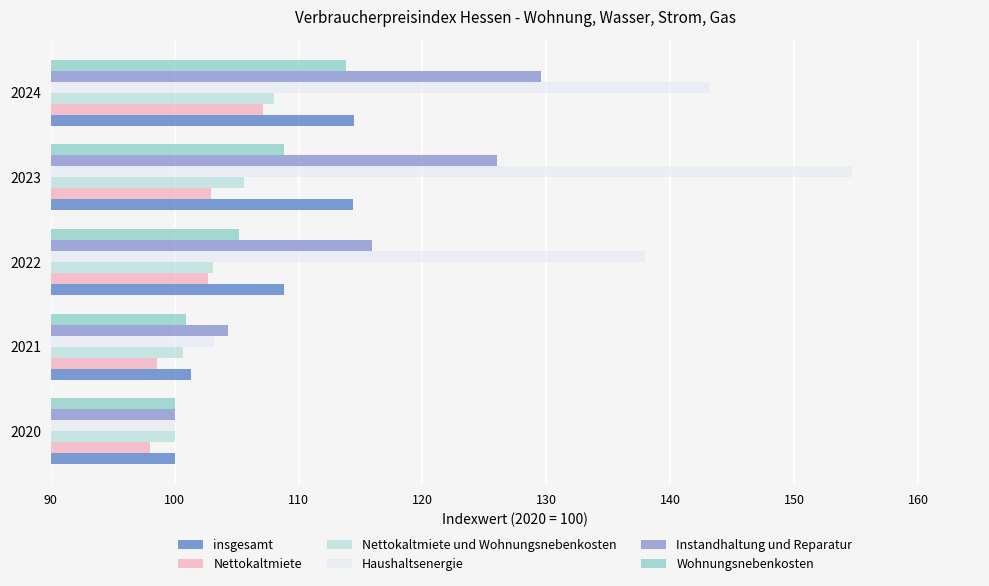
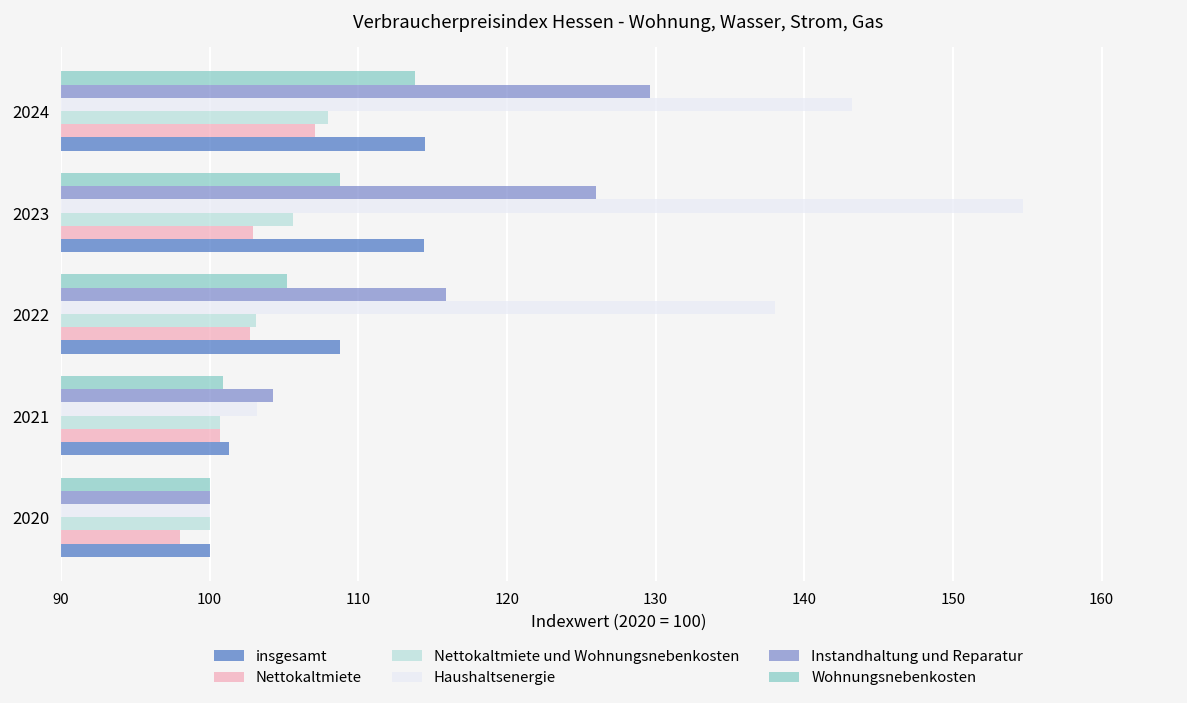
  {
    "Nettokaltmiete": {
      "2024": 107.1,
      "2023": 102.9,
      "2022": 102.7,
-     "2021": 98.6,
+     "2021": 100.7,
      "2020": 98.0
    },
    "Haushaltsenergie": {
      "2024": 143.2,
      "2023": 154.7,
      "2022": 138.0,
      "2021": 103.2,
      "2020": 100.0
    }
  }
